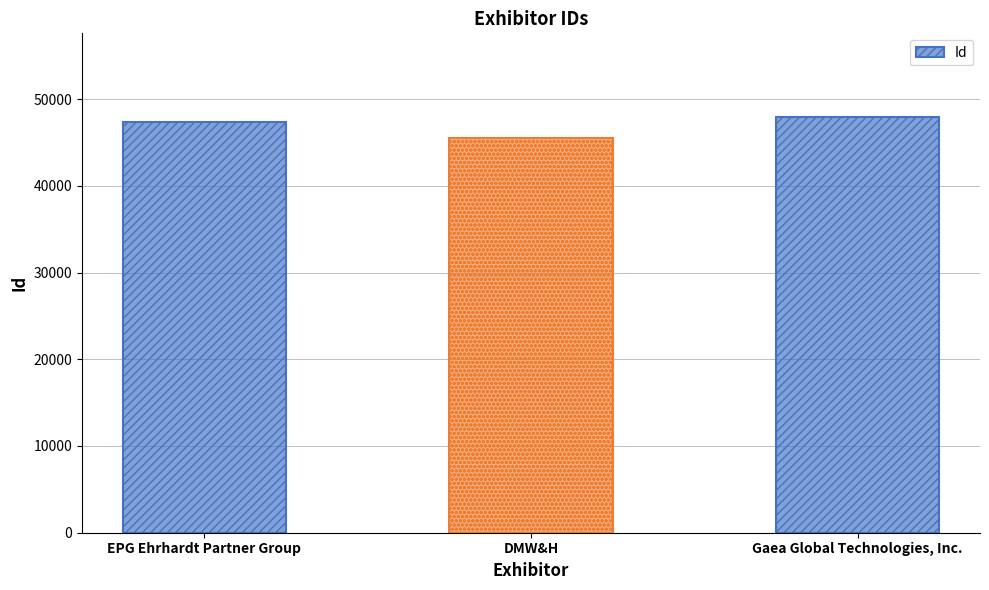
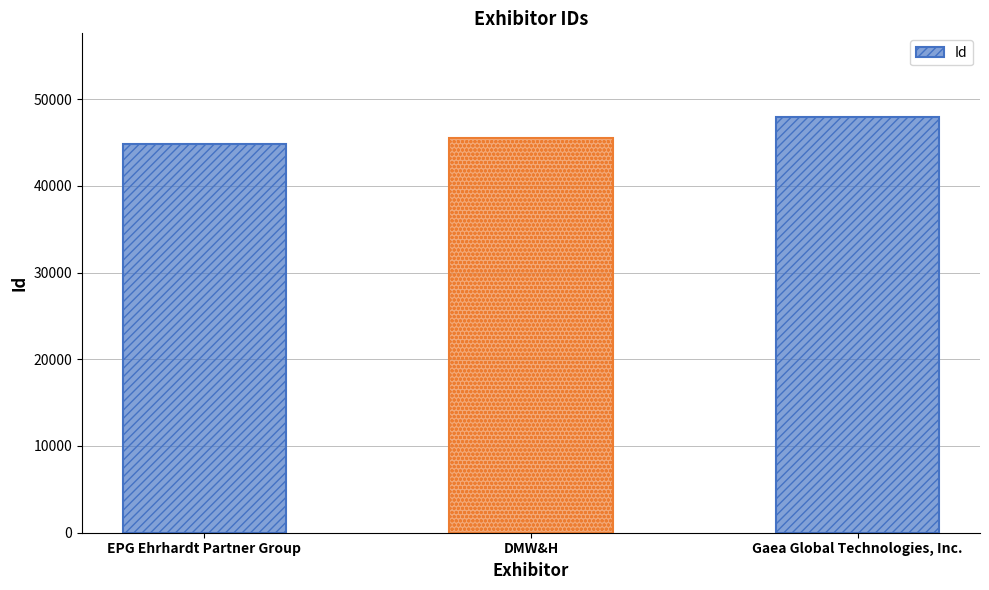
  {
-   "EPG Ehrhardt Partner Group": 47000,
+   "EPG Ehrhardt Partner Group": 45000,
    "DMW&H": 45000,
    "Gaea Global Technologies, Inc.": 48000
  }
